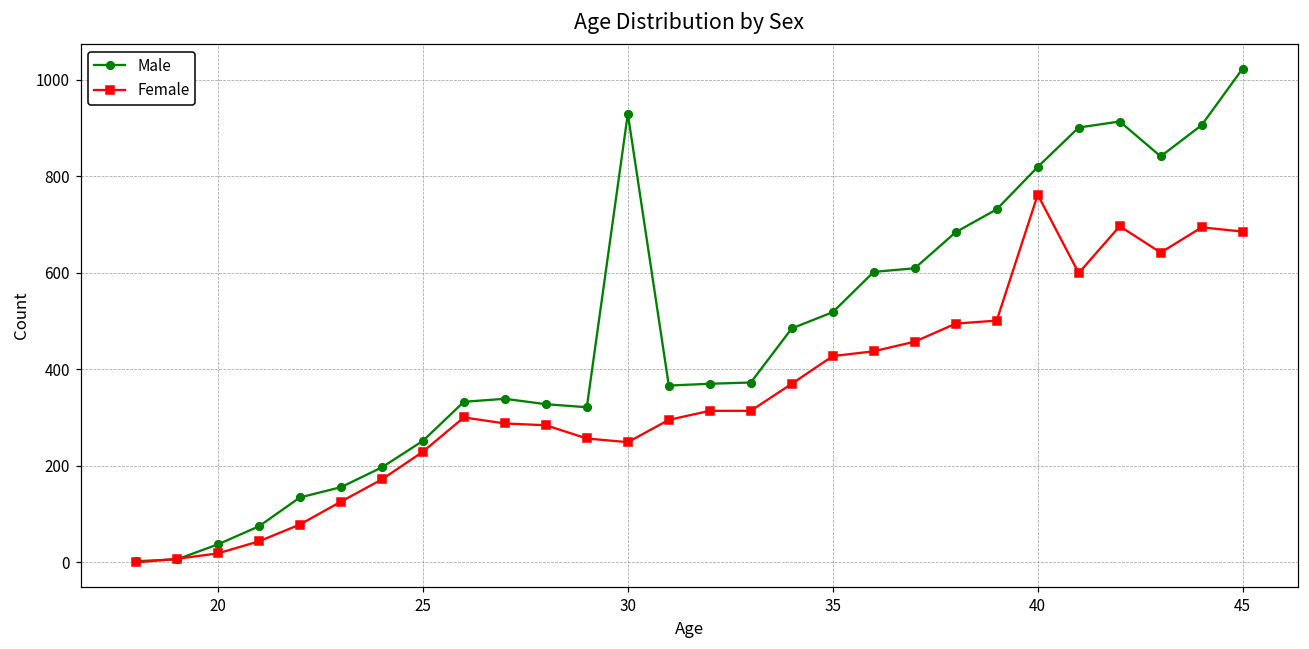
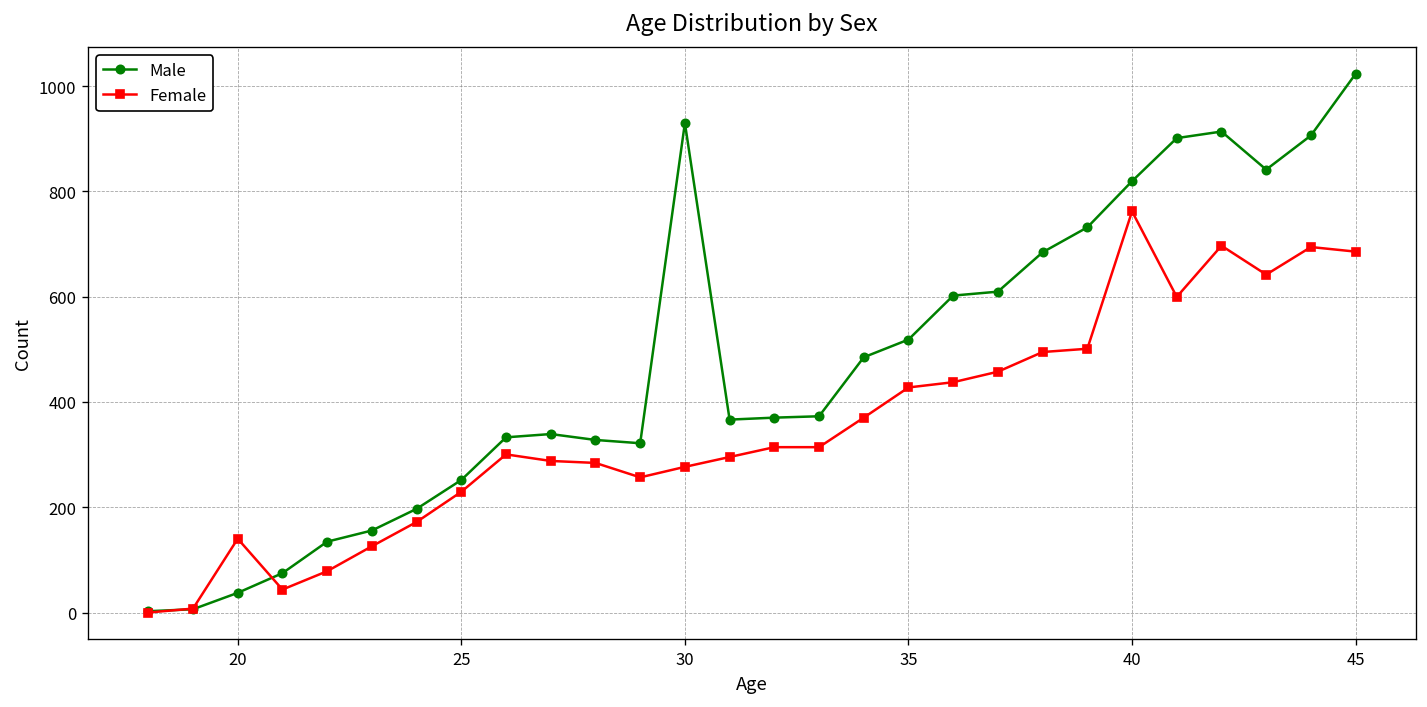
  {
    "Male": {
      "20": 40,
      "25": 250,
      "30": 930,
      "35": 520,
      "40": 820,
      "45": 1020
    },
    "Female": {
-     "20": 20,
+     "20": 140,
      "25": 230,
-     "30": 250,
+     "30": 280,
      "35": 430,
      "40": 760,
      "45": 690
    }
  }
